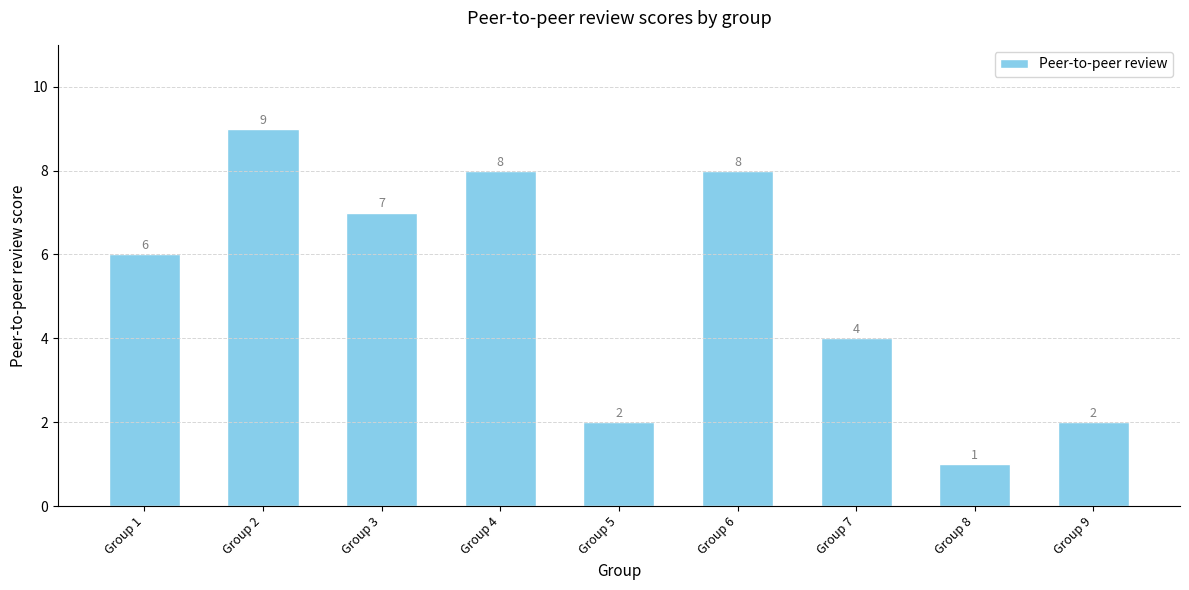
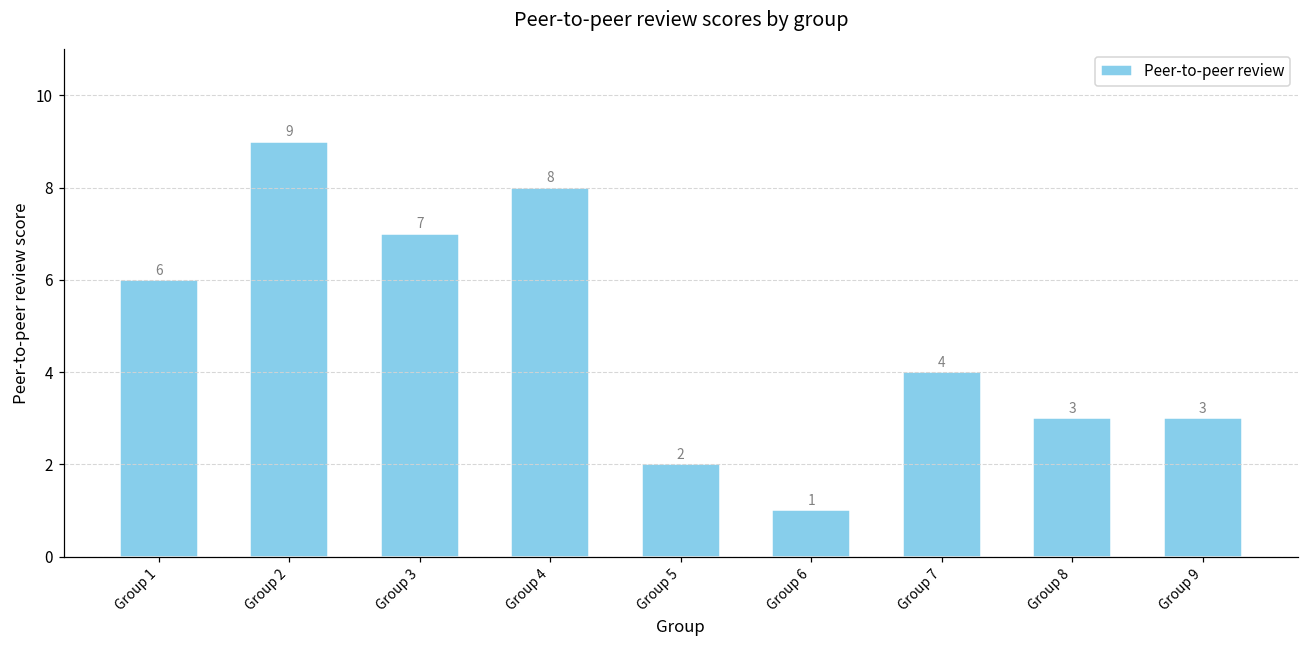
  {
    "Group 1": 6,
    "Group 2": 9,
    "Group 3": 7,
    "Group 4": 8,
    "Group 5": 2,
-   "Group 6": 8,
+   "Group 6": 1,
    "Group 7": 4,
-   "Group 8": 1,
-   "Group 9": 2
+   "Group 8": 3,
+   "Group 9": 3
  }
